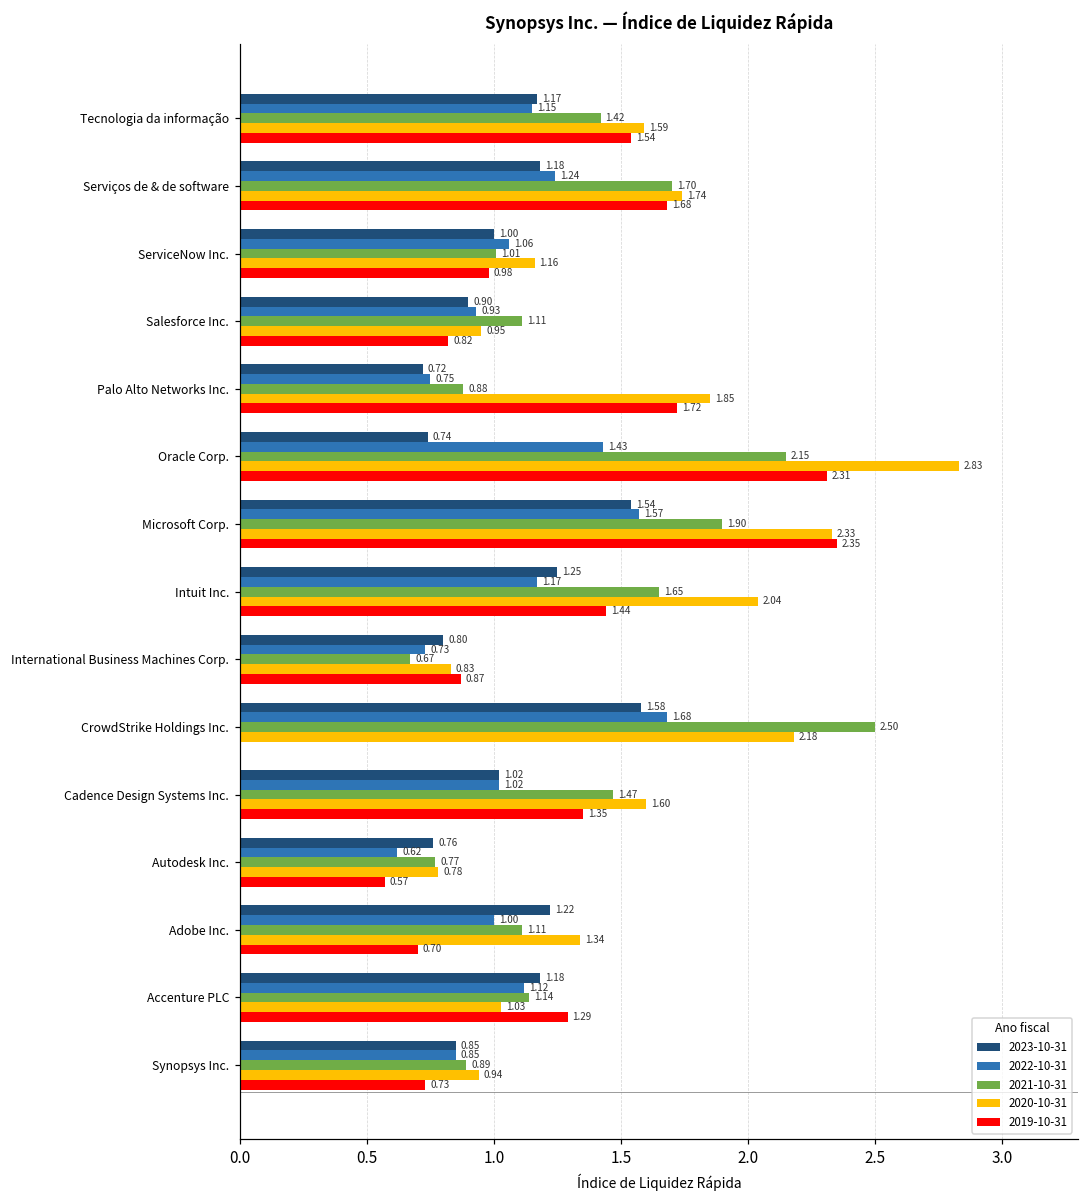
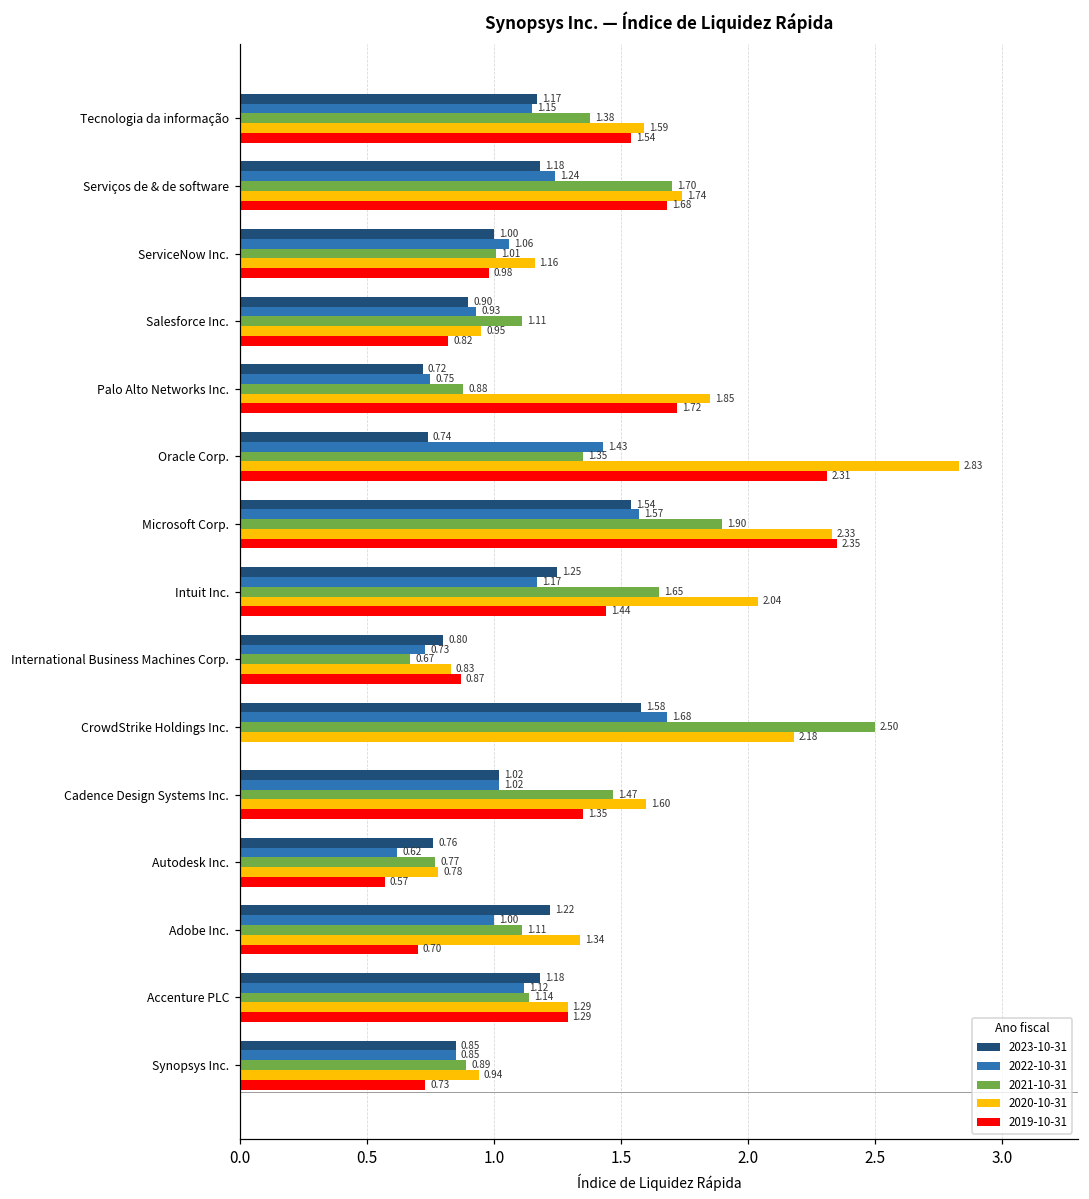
  {
    "2023-10-31": {
      "Tecnologia da informação": 1.17,
      "Serviços de & de software": 1.18,
      "ServiceNow Inc.": 1.00,
      "Salesforce Inc.": 0.90,
      "Palo Alto Networks Inc.": 0.72,
      "Oracle Corp.": 0.74,
      "Microsoft Corp.": 1.54,
      "Intuit Inc.": 1.25,
      "International Business Machines Corp.": 0.80,
      "CrowdStrike Holdings Inc.": 1.58,
      "Cadence Design Systems Inc.": 1.02,
      "Autodesk Inc.": 0.76,
      "Adobe Inc.": 1.22,
      "Accenture PLC": 1.18,
      "Synopsys Inc.": 0.85
    },
    "2022-10-31": {
      "Tecnologia da informação": 1.15,
      "Serviços de & de software": 1.24,
      "ServiceNow Inc.": 1.06,
      "Salesforce Inc.": 0.93,
      "Palo Alto Networks Inc.": 0.75,
      "Oracle Corp.": 1.43,
      "Microsoft Corp.": 1.57,
      "Intuit Inc.": 1.17,
      "International Business Machines Corp.": 0.73,
      "CrowdStrike Holdings Inc.": 1.68,
      "Cadence Design Systems Inc.": 1.02,
      "Autodesk Inc.": 0.62,
      "Adobe Inc.": 1.00,
      "Accenture PLC": 1.12,
      "Synopsys Inc.": 0.85
    },
    "2021-10-31": {
-     "Tecnologia da informação": 1.42,
+     "Tecnologia da informação": 1.38,
      "Serviços de & de software": 1.70,
      "ServiceNow Inc.": 1.01,
      "Salesforce Inc.": 1.11,
      "Palo Alto Networks Inc.": 0.88,
-     "Oracle Corp.": 2.15,
+     "Oracle Corp.": 1.35,
      "Microsoft Corp.": 1.90,
      "Intuit Inc.": 1.65,
      "International Business Machines Corp.": 0.67,
      "CrowdStrike Holdings Inc.": 2.50,
      "Cadence Design Systems Inc.": 1.47,
      "Autodesk Inc.": 0.77,
      "Adobe Inc.": 1.11,
      "Accenture PLC": 1.14,
      "Synopsys Inc.": 0.89
    },
    "2020-10-31": {
      "Tecnologia da informação": 1.59,
      "Serviços de & de software": 1.74,
      "ServiceNow Inc.": 1.16,
      "Salesforce Inc.": 0.95,
      "Palo Alto Networks Inc.": 1.85,
      "Oracle Corp.": 2.83,
      "Microsoft Corp.": 2.33,
      "Intuit Inc.": 2.04,
      "International Business Machines Corp.": 0.83,
      "CrowdStrike Holdings Inc.": 2.18,
      "Cadence Design Systems Inc.": 1.60,
      "Autodesk Inc.": 0.78,
      "Adobe Inc.": 1.34,
-     "Accenture PLC": 1.03,
+     "Accenture PLC": 1.29,
      "Synopsys Inc.": 0.94
    },
    "2019-10-31": {
      "Tecnologia da informação": 1.54,
      "Serviços de & de software": 1.68,
      "ServiceNow Inc.": 0.98,
      "Salesforce Inc.": 0.82,
      "Palo Alto Networks Inc.": 1.72,
      "Oracle Corp.": 2.31,
      "Microsoft Corp.": 2.35,
      "Intuit Inc.": 1.44,
      "International Business Machines Corp.": 0.87,
      "Cadence Design Systems Inc.": 1.35,
      "Autodesk Inc.": 0.57,
      "Adobe Inc.": 0.70,
      "Accenture PLC": 1.29,
      "Synopsys Inc.": 0.73
    }
  }
